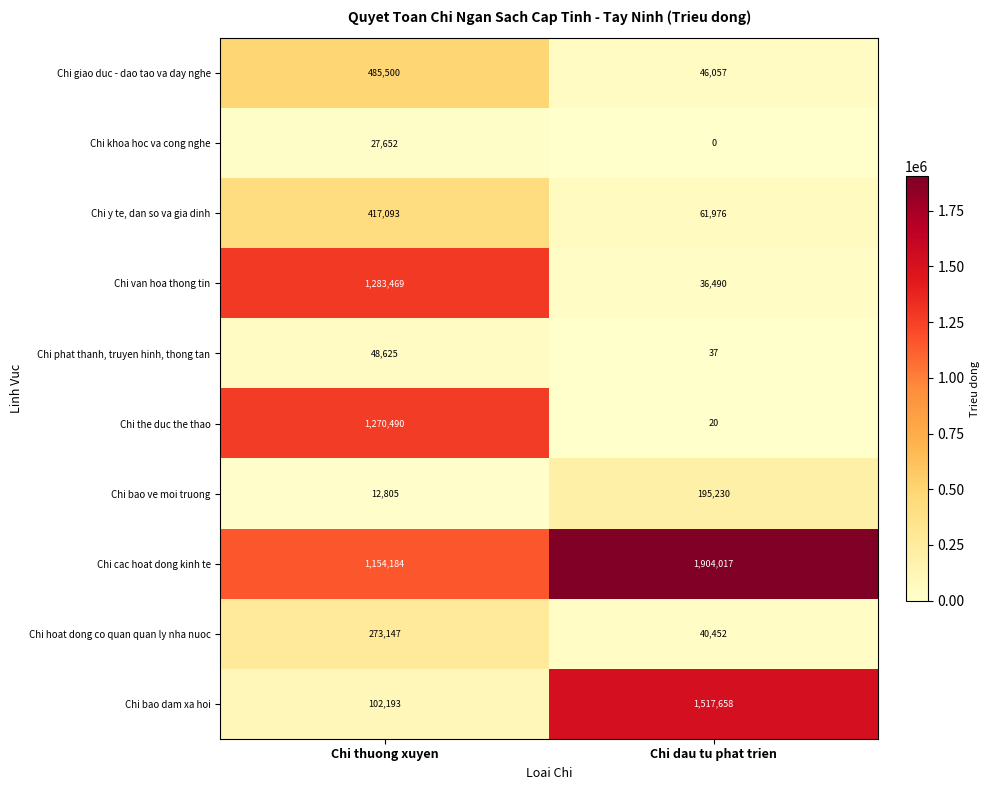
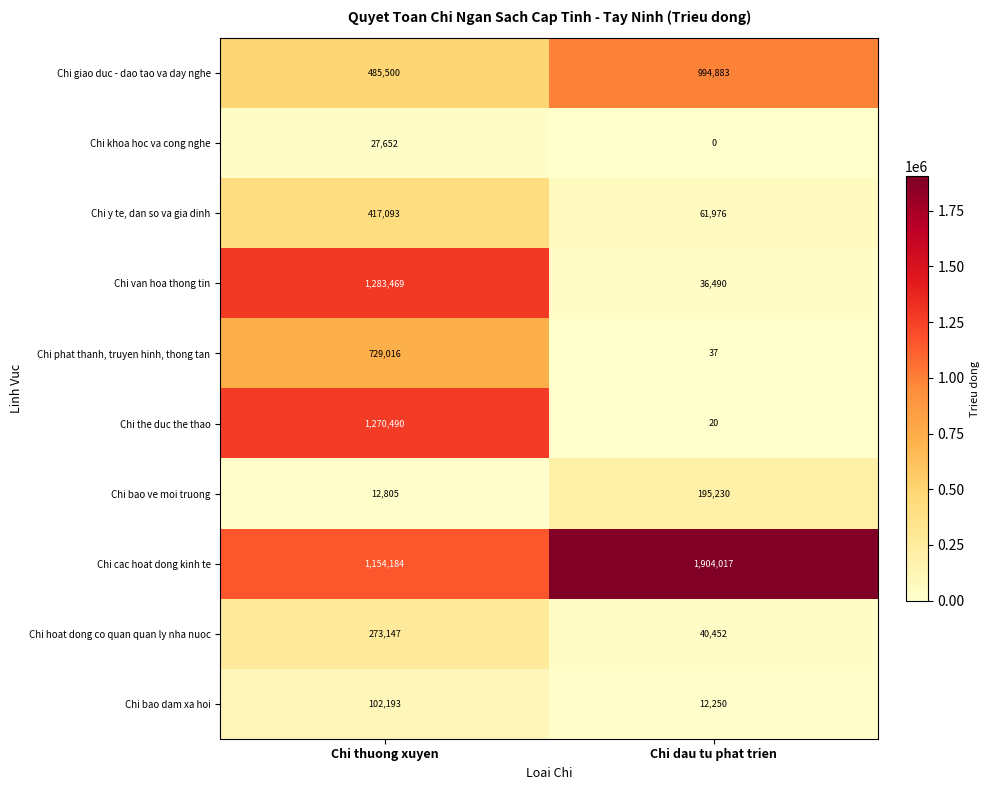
  {
    "Chi giao duc - dao tao va day nghe": {
      "Chi thuong xuyen": "485,500",
-     "Chi dau tu phat trien": "46,057"
+     "Chi dau tu phat trien": "994,883"
    },
    "Chi khoa hoc va cong nghe": {
      "Chi thuong xuyen": "27,652",
      "Chi dau tu phat trien": "0"
    },
    "Chi y te, dan so va gia dinh": {
      "Chi thuong xuyen": "417,093",
      "Chi dau tu phat trien": "61,976"
    },
    "Chi van hoa thong tin": {
      "Chi thuong xuyen": "1,283,469",
      "Chi dau tu phat trien": "36,490"
    },
    "Chi phat thanh, truyen hinh, thong tan": {
-     "Chi thuong xuyen": "48,625",
+     "Chi thuong xuyen": "729,016",
      "Chi dau tu phat trien": "37"
    },
    "Chi the duc the thao": {
      "Chi thuong xuyen": "1,270,490",
      "Chi dau tu phat trien": "20"
    },
    "Chi bao ve moi truong": {
      "Chi thuong xuyen": "12,805",
      "Chi dau tu phat trien": "195,230"
    },
    "Chi cac hoat dong kinh te": {
      "Chi thuong xuyen": "1,154,184",
      "Chi dau tu phat trien": "1,904,017"
    },
    "Chi hoat dong co quan quan ly nha nuoc": {
      "Chi thuong xuyen": "273,147",
      "Chi dau tu phat trien": "40,452"
    },
    "Chi bao dam xa hoi": {
      "Chi thuong xuyen": "102,193",
-     "Chi dau tu phat trien": "1,517,658"
+     "Chi dau tu phat trien": "12,250"
    }
  }
